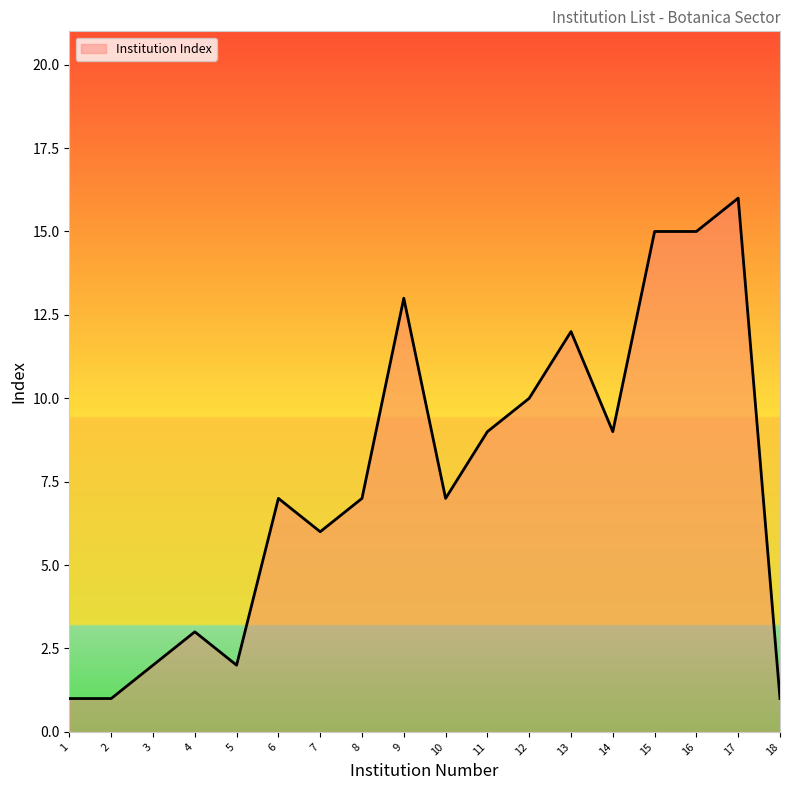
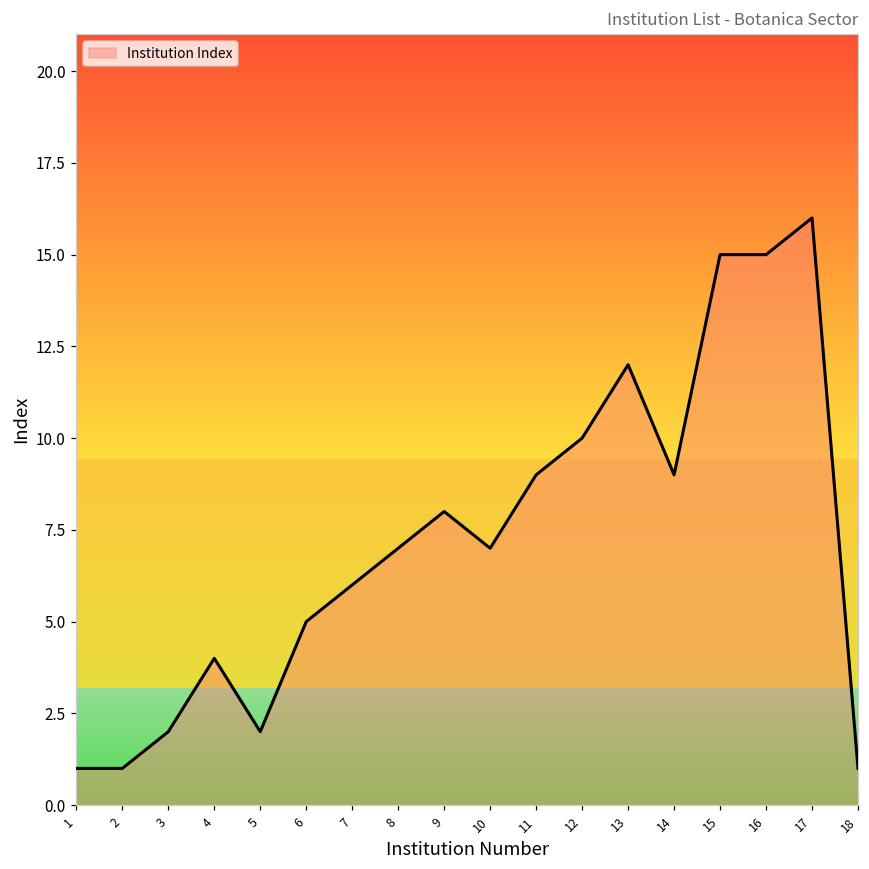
  {
    "1": 1,
    "2": 1,
    "3": 2,
-   "4": 3,
+   "4": 4,
    "5": 2,
-   "6": 7,
+   "6": 5,
    "7": 6,
    "8": 7,
-   "9": 13,
+   "9": 8,
    "10": 7,
    "11": 9,
    "12": 10,
    "13": 12,
    "14": 9,
    "15": 15,
    "16": 15,
    "17": 16,
    "18": 1
  }
